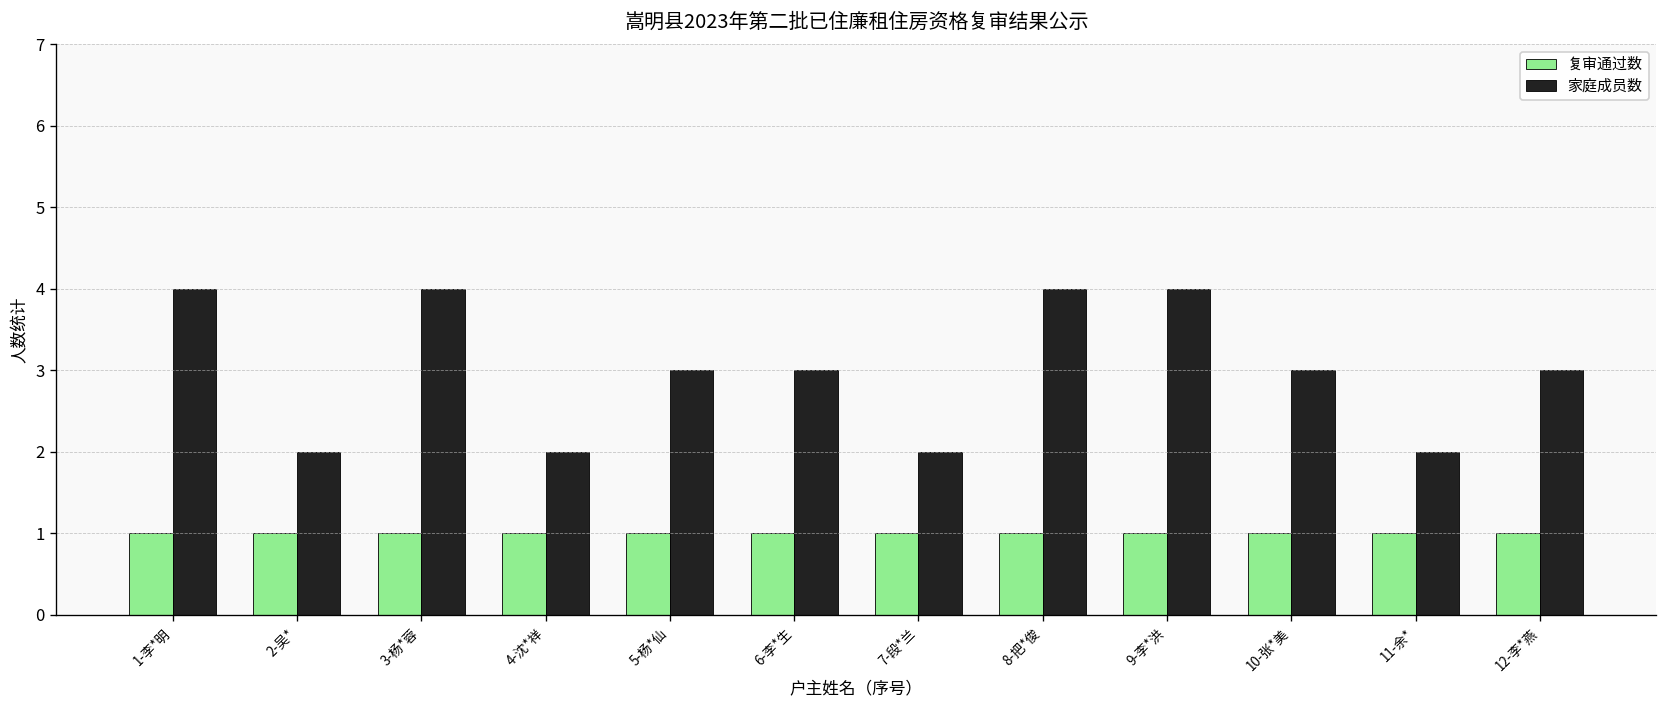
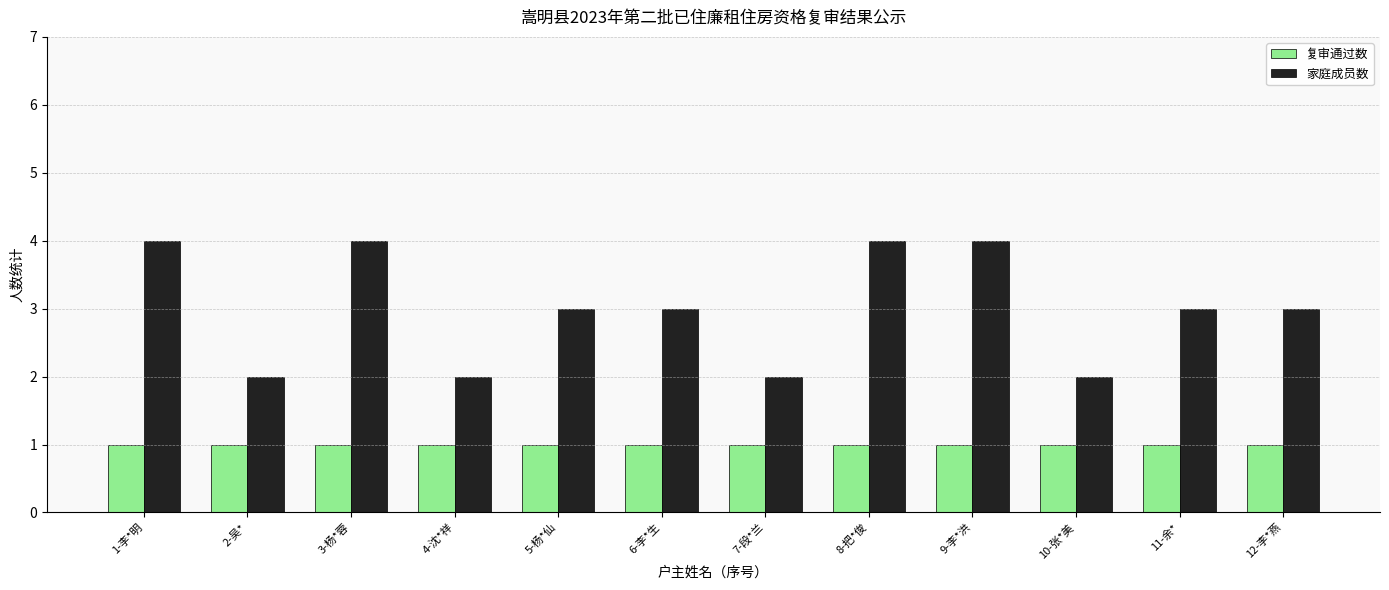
  {
    "复审通过数": {
      "1-李*明": 1,
      "2-吴*": 1,
      "3-杨*蓉": 1,
      "4-沈*祥": 1,
      "5-杨*仙": 1,
      "6-李*生": 1,
      "7-段*兰": 1,
      "8-把*俊": 1,
      "9-李*洪": 1,
      "10-张*美": 1,
      "11-余*": 1,
      "12-李*燕": 1
    },
    "家庭成员数": {
      "1-李*明": 4,
      "2-吴*": 2,
      "3-杨*蓉": 4,
      "4-沈*祥": 2,
      "5-杨*仙": 3,
      "6-李*生": 3,
      "7-段*兰": 2,
      "8-把*俊": 4,
      "9-李*洪": 4,
-     "10-张*美": 3,
-     "11-余*": 2,
+     "10-张*美": 2,
+     "11-余*": 3,
      "12-李*燕": 3
    }
  }
